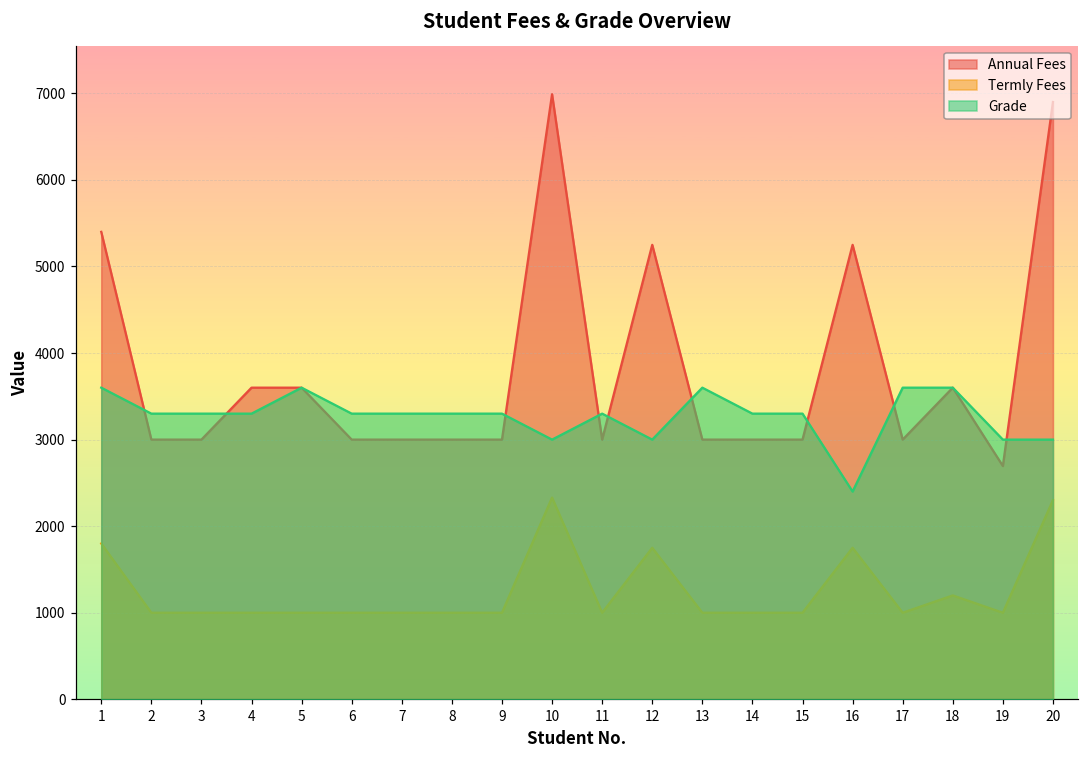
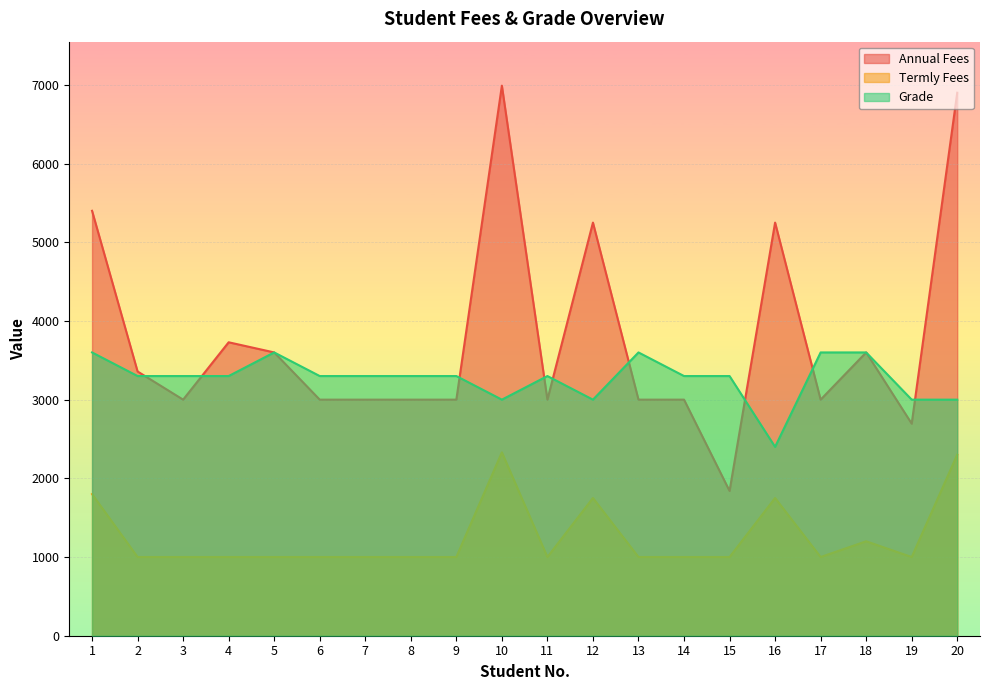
  {
    "Annual Fees": {
      "1": 5400,
-     "2": 3000,
+     "2": 3400,
      "3": 3000,
-     "4": 3600,
+     "4": 3700,
      "6": 3000,
      "7": 3000,
      "8": 3000,
      "9": 3000,
      "10": 7000,
      "11": 3000,
      "12": 5300,
      "13": 3000,
      "14": 3000,
-     "15": 3000,
+     "15": 1800,
      "16": 5300,
      "17": 3000,
      "19": 2700
    },
    "Termly Fees": {
      "1": 1800,
      "2": 1000,
      "3": 1000,
      "4": 1000,
      "5": 1000,
      "6": 1000,
      "7": 1000,
      "8": 1000,
      "9": 1000,
      "10": 2300,
      "11": 1000,
      "12": 1800,
      "13": 1000,
      "14": 1000,
      "15": 1000,
      "16": 1800,
      "17": 1000,
      "18": 1200,
      "19": 1000,
      "20": 2300
    },
    "Grade": {
      "1": 3600,
      "2": 3300,
      "3": 3300,
      "4": 3300,
      "6": 3300,
      "7": 3300,
      "8": 3300,
      "9": 3300,
      "10": 3000,
      "11": 3300,
      "12": 3000,
      "13": 3600,
      "14": 3300,
      "15": 3300,
      "16": 2400,
      "17": 3600,
      "19": 3000,
      "20": 3000
    }
  }
